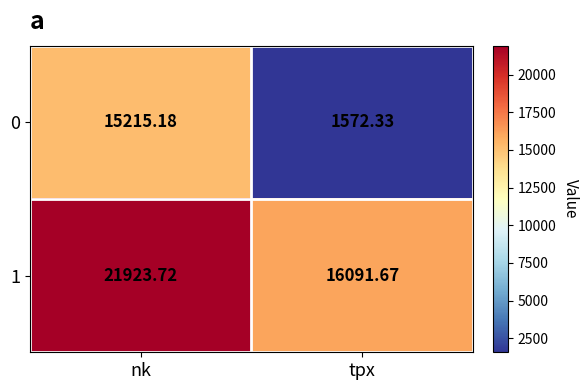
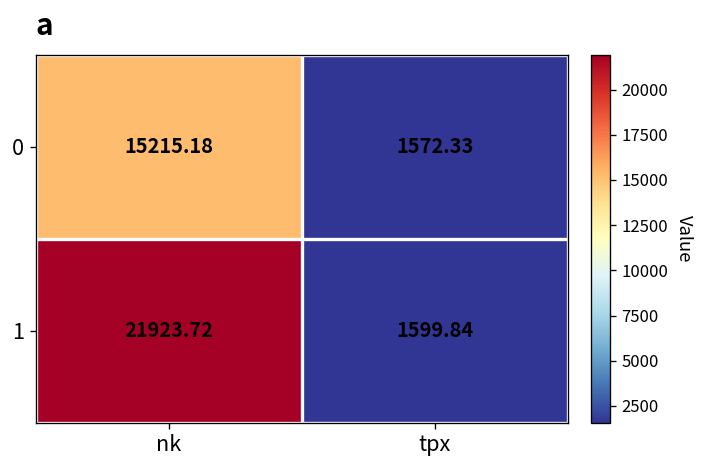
  {
    "0": {
      "nk": 15215.18,
      "tpx": 1572.33
    },
    "1": {
      "nk": 21923.72,
-     "tpx": 16091.67
+     "tpx": 1599.84
    }
  }
